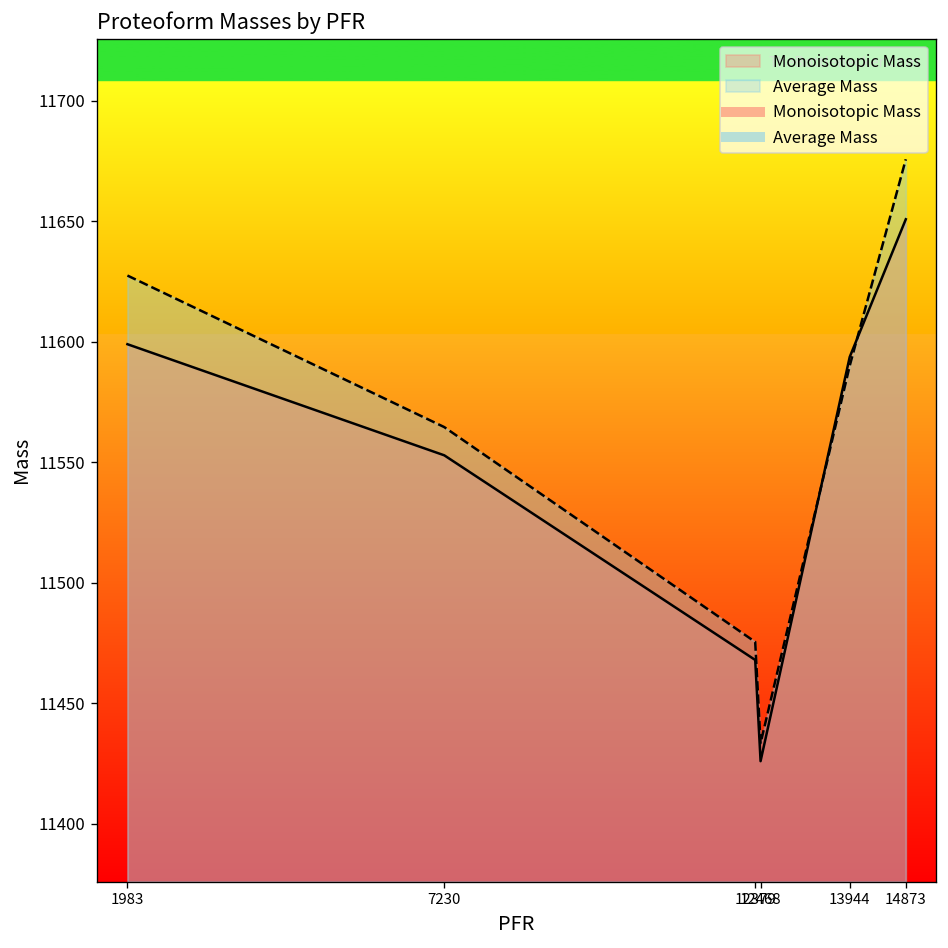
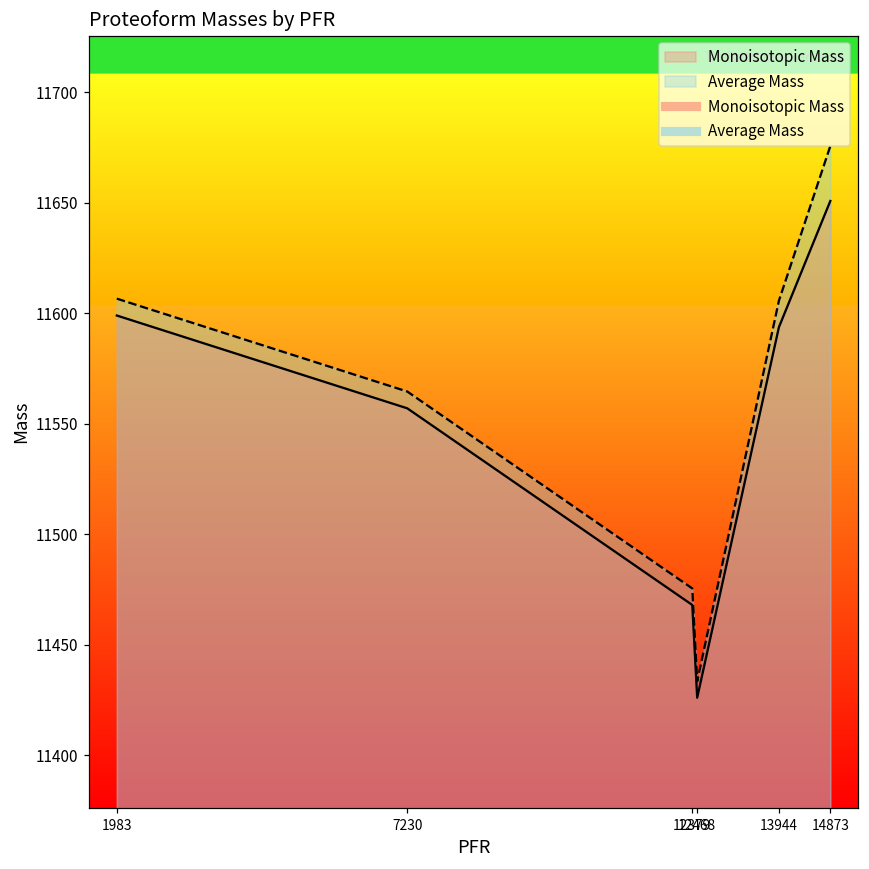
  {
    "Monoisotopic Mass": {
      "1983": 11599,
-     "7230": 11553,
+     "7230": 11557,
      "13944": 11594,
      "14873": 11651
    },
    "Average Mass": {
-     "1983": 11627,
+     "1983": 11607,
      "7230": 11565,
-     "13944": 11590,
+     "13944": 11606,
      "14873": 11676
    }
  }
